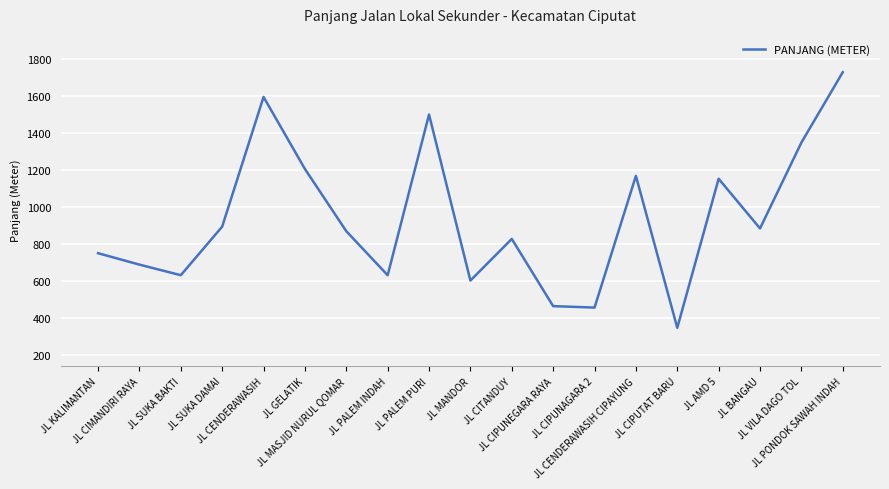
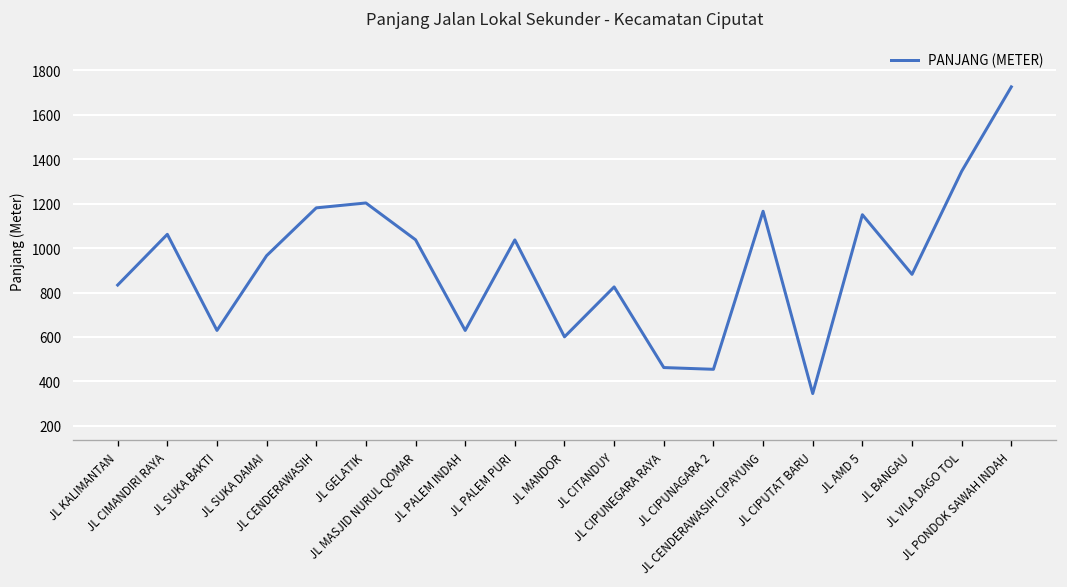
  {
-   "JL KALIMANTAN": 750,
-   "JL CIMANDIRI RAYA": 690,
+   "JL KALIMANTAN": 830,
+   "JL CIMANDIRI RAYA": 1060,
    "JL SUKA BAKTI": 630,
-   "JL SUKA DAMAI": 890,
-   "JL CENDERAWASIH": 1590,
+   "JL SUKA DAMAI": 970,
+   "JL CENDERAWASIH": 1180,
    "JL GELATIK": 1200,
-   "JL MASJID NURUL QOMAR": 870,
+   "JL MASJID NURUL QOMAR": 1040,
    "JL PALEM INDAH": 630,
-   "JL PALEM PURI": 1500,
+   "JL PALEM PURI": 1040,
    "JL MANDOR": 600,
    "JL CITANDUY": 830,
    "JL CIPUNEGARA RAYA": 460,
    "JL CIPUNAGARA 2": 450,
    "JL CENDERAWASIH CIPAYUNG": 1170,
    "JL CIPUTAT BARU": 350,
    "JL AMD 5": 1150,
    "JL BANGAU": 880,
    "JL VILA DAGO TOL": 1350,
    "JL PONDOK SAWAH INDAH": 1730
  }
